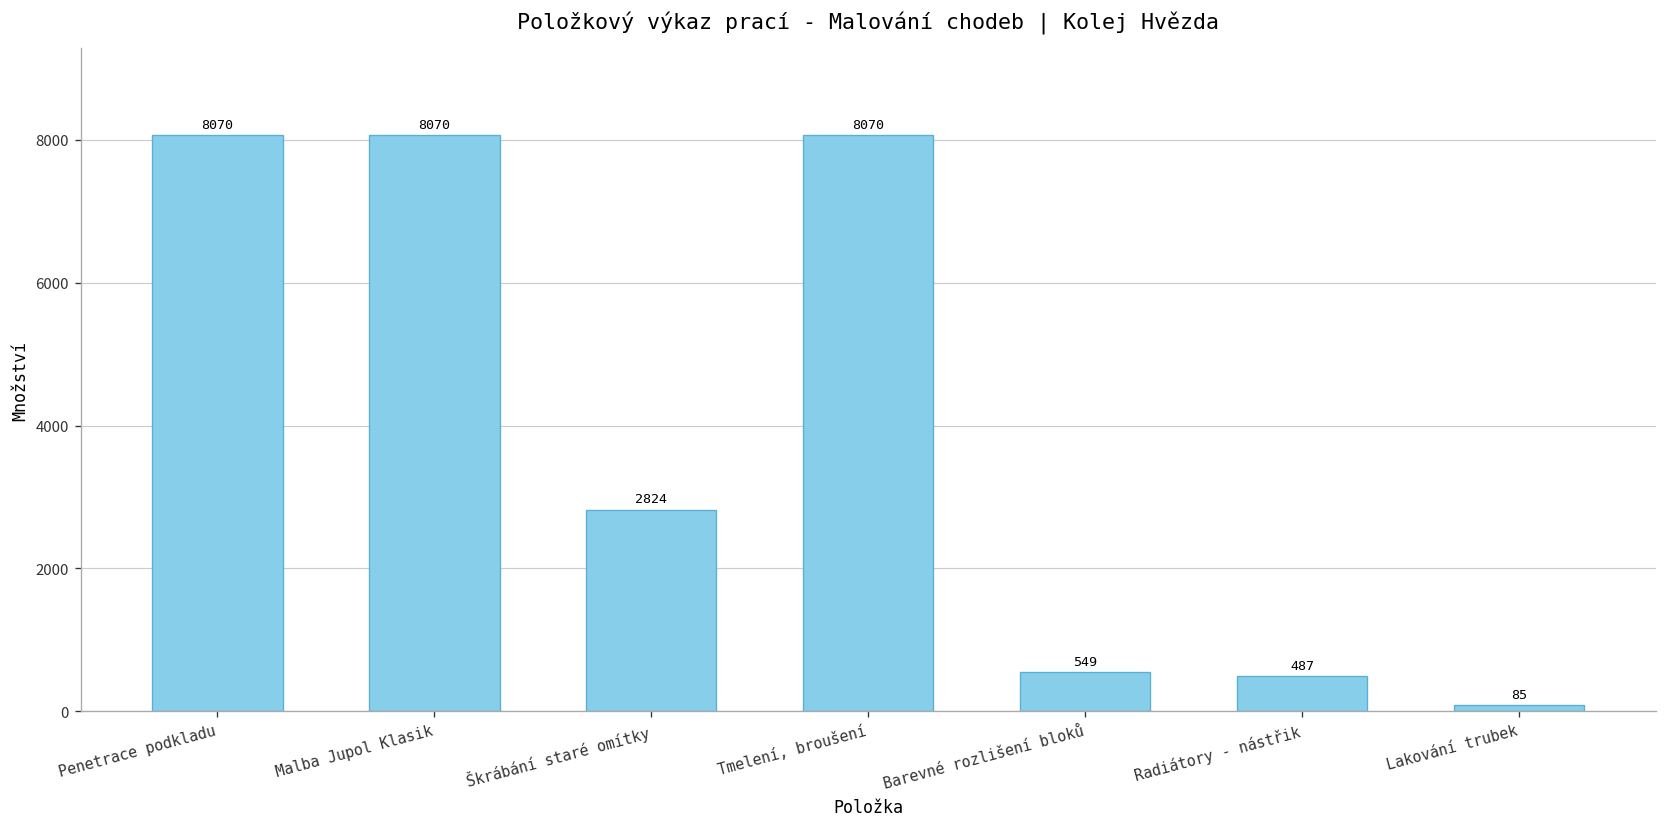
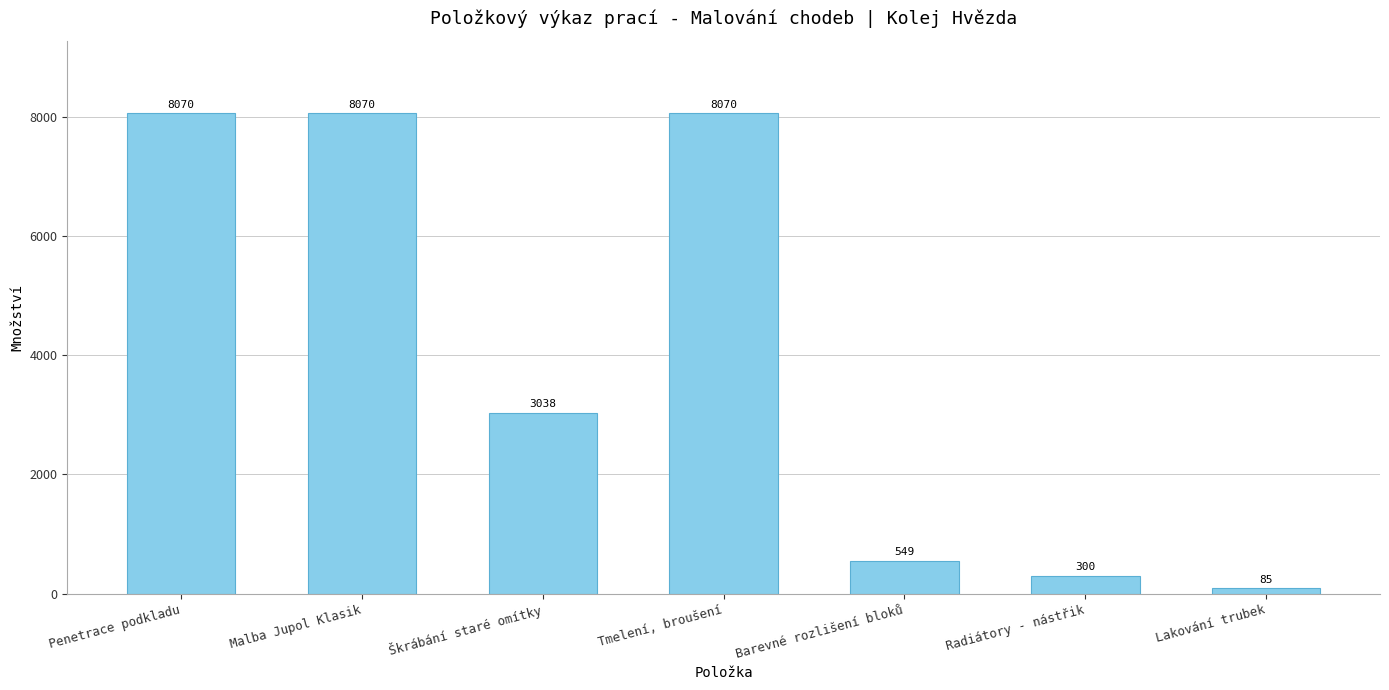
  {
    "Penetrace podkladu": 8070,
    "Malba Jupol Klasik": 8070,
-   "Škrábání staré omítky": 2824,
+   "Škrábání staré omítky": 3038,
    "Tmelení, broušení": 8070,
    "Barevné rozlišení bloků": 549,
-   "Radiátory - nástřik": 487,
+   "Radiátory - nástřik": 300,
    "Lakování trubek": 85
  }
